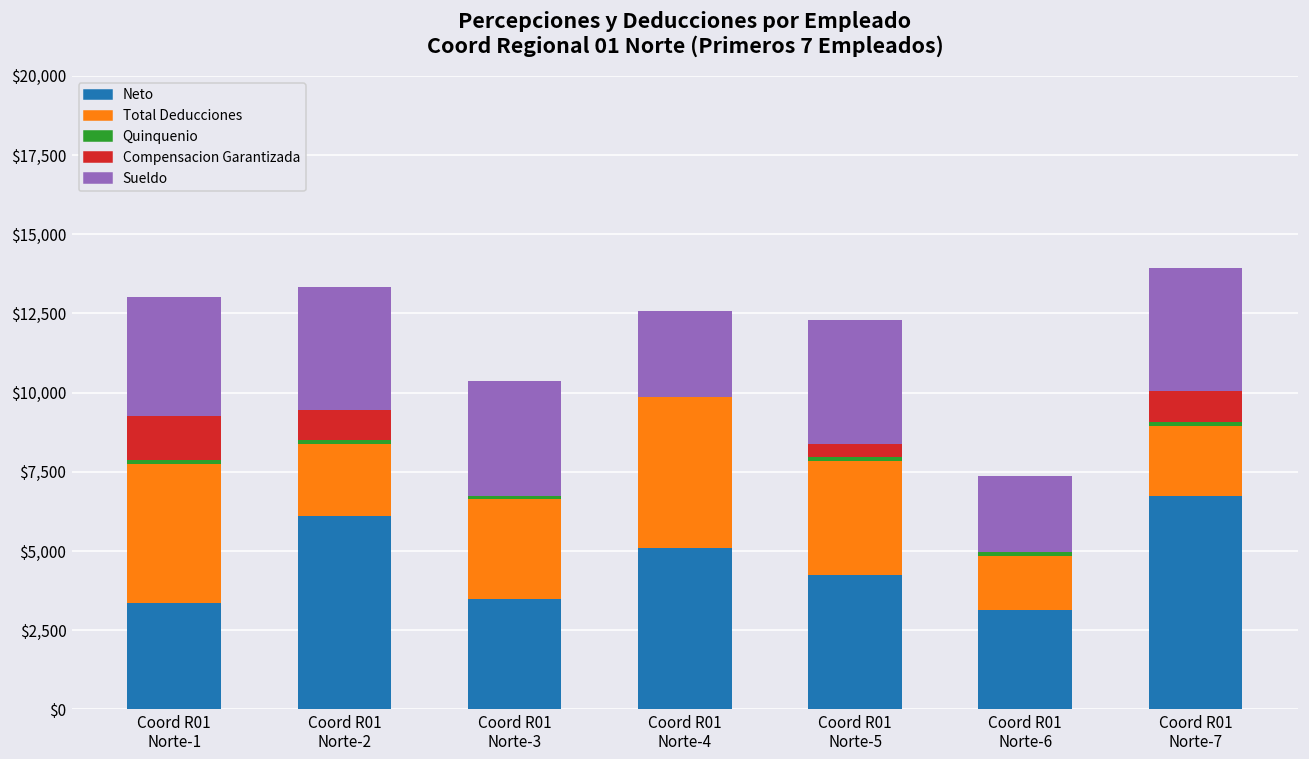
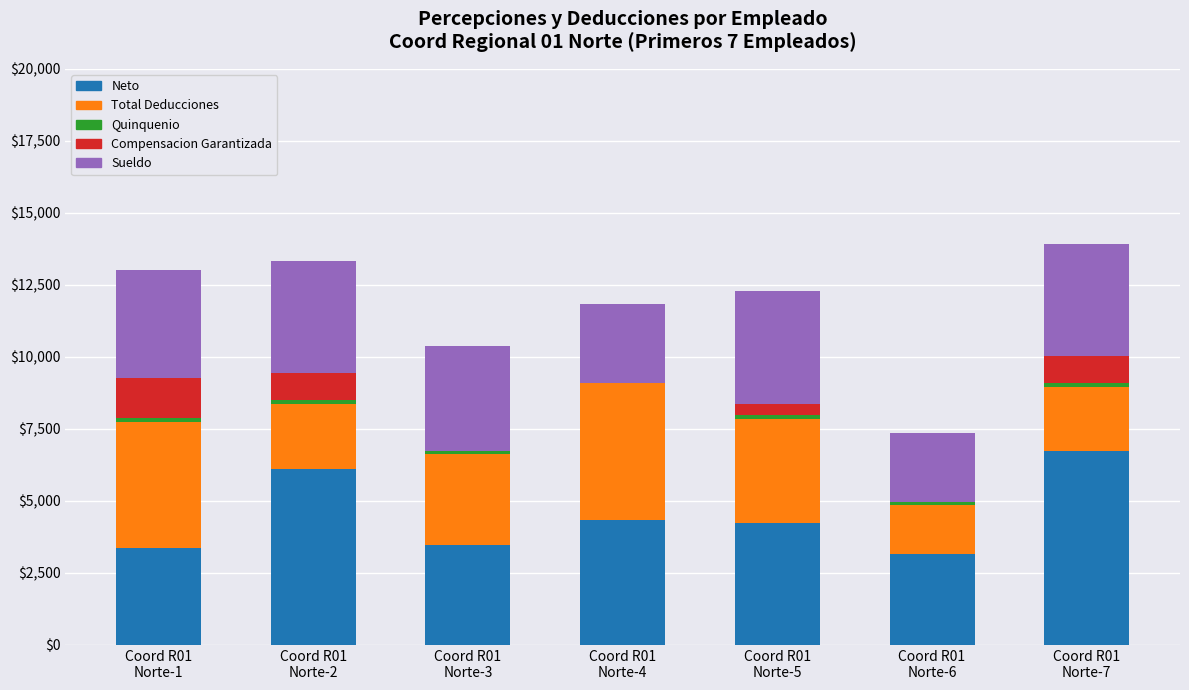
  {
    "Neto": {
      "Coord R01 Norte-1": "$3,400",
      "Coord R01 Norte-2": "$6,100",
      "Coord R01 Norte-3": "$3,500",
-     "Coord R01 Norte-4": "$5,100",
+     "Coord R01 Norte-4": "$4,300",
      "Coord R01 Norte-5": "$4,200",
      "Coord R01 Norte-6": "$3,200",
      "Coord R01 Norte-7": "$6,700"
    },
    "Total Deducciones": {
      "Coord R01 Norte-1": "$4,400",
      "Coord R01 Norte-2": "$2,300",
      "Coord R01 Norte-3": "$3,200",
      "Coord R01 Norte-4": "$4,800",
      "Coord R01 Norte-5": "$3,600",
      "Coord R01 Norte-6": "$1,700",
      "Coord R01 Norte-7": "$2,200"
    },
    "Quinquenio": {
      "Coord R01 Norte-1": "$100",
      "Coord R01 Norte-2": "$100",
      "Coord R01 Norte-3": "$100",
      "Coord R01 Norte-4": "$0",
      "Coord R01 Norte-5": "$100",
      "Coord R01 Norte-6": "$100",
      "Coord R01 Norte-7": "$100"
    },
    "Compensacion Garantizada": {
      "Coord R01 Norte-1": "$1,400",
      "Coord R01 Norte-2": "$1,000",
      "Coord R01 Norte-3": "$0",
      "Coord R01 Norte-4": "$0",
      "Coord R01 Norte-5": "$400",
      "Coord R01 Norte-6": "$0",
      "Coord R01 Norte-7": "$1,000"
    },
    "Sueldo": {
      "Coord R01 Norte-1": "$3,800",
      "Coord R01 Norte-2": "$3,900",
      "Coord R01 Norte-3": "$3,700",
      "Coord R01 Norte-4": "$2,700",
      "Coord R01 Norte-5": "$3,900",
      "Coord R01 Norte-6": "$2,400",
      "Coord R01 Norte-7": "$3,900"
    }
  }
